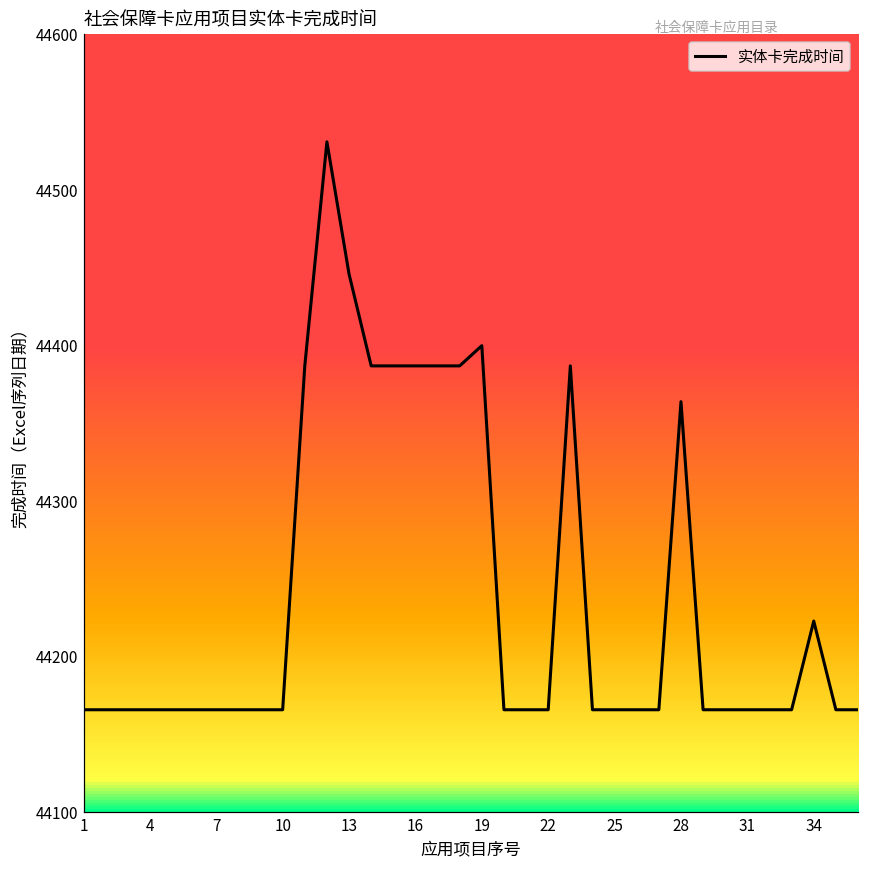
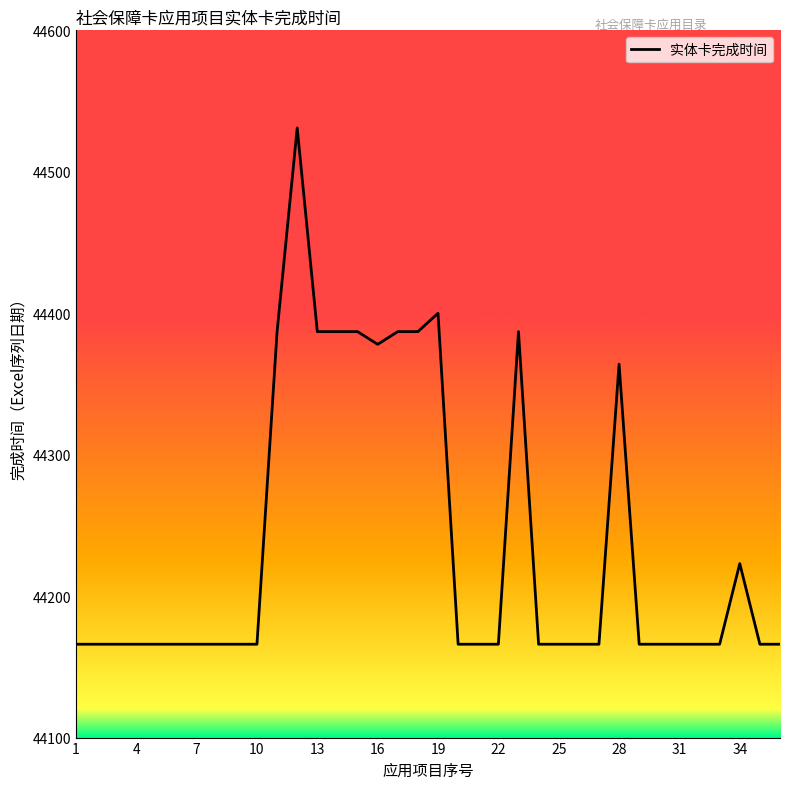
  {
    "1": 44166,
    "4": 44166,
    "7": 44166,
    "10": 44166,
-   "13": 44446,
-   "16": 44387,
+   "13": 44387,
+   "16": 44378,
    "19": 44400,
    "22": 44166,
    "25": 44166,
    "28": 44364,
    "31": 44166,
    "34": 44223
  }
